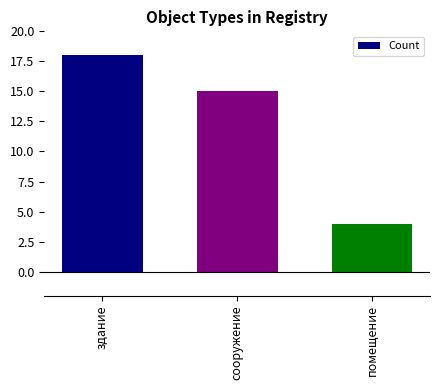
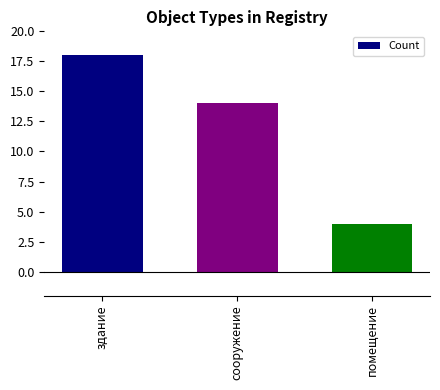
  {
    "здание": 18,
-   "сооружение": 15,
+   "сооружение": 14,
    "помещение": 4
  }
